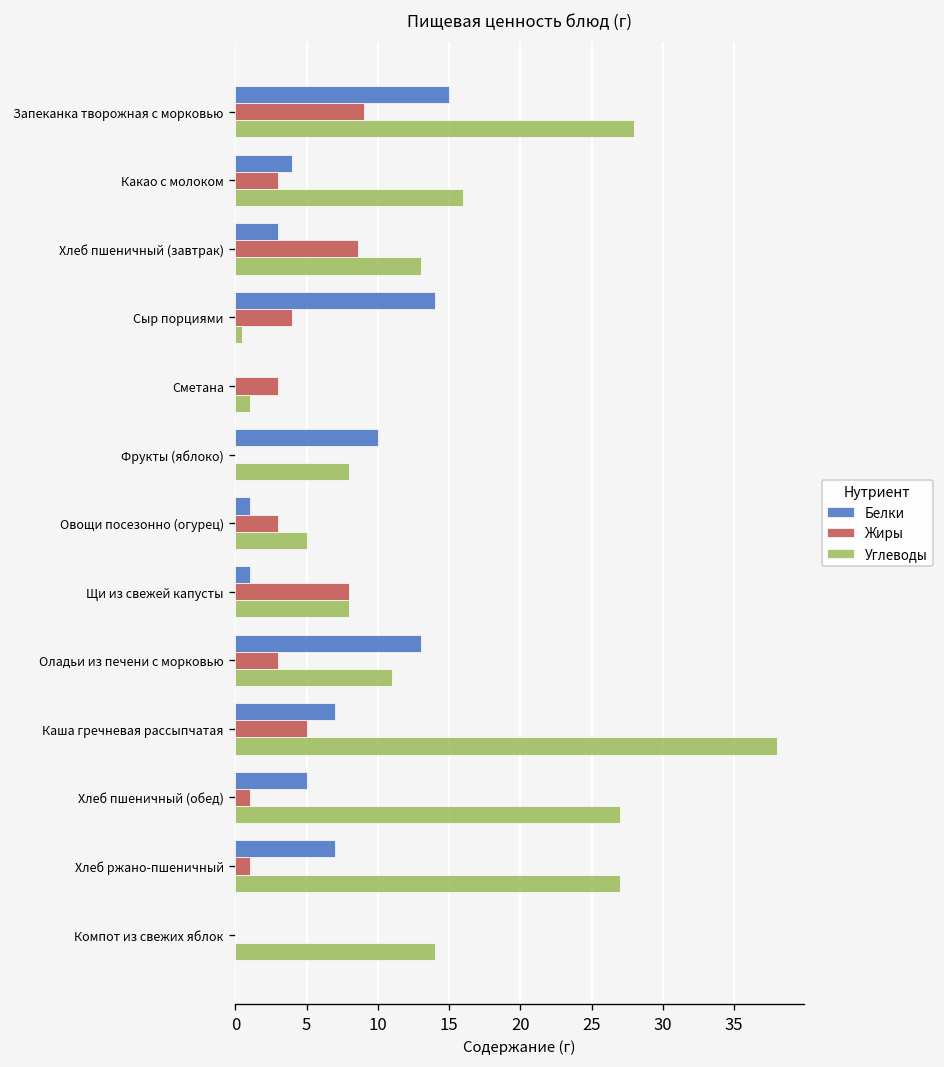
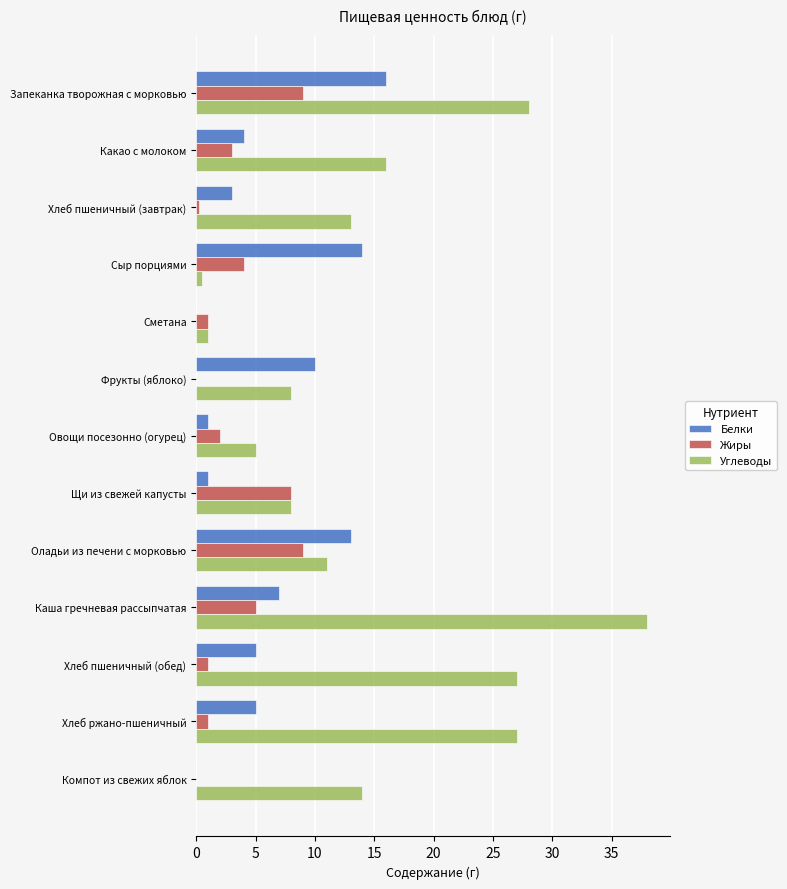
  {
    "Белки": {
-     "Запеканка творожная с морковью": 15,
+     "Запеканка творожная с морковью": 16,
      "Какао с молоком": 4,
      "Хлеб пшеничный (завтрак)": 3,
      "Сыр порциями": 14,
      "Сметана": 0,
      "Фрукты (яблоко)": 10,
      "Овощи посезонно (огурец)": 1,
      "Щи из свежей капусты": 1,
      "Оладьи из печени с морковью": 13,
      "Каша гречневая рассыпчатая": 7,
      "Хлеб пшеничный (обед)": 5,
-     "Хлеб ржано-пшеничный": 7,
+     "Хлеб ржано-пшеничный": 5,
      "Компот из свежих яблок": 0
    },
    "Жиры": {
      "Запеканка творожная с морковью": 9.0,
      "Какао с молоком": 3.0,
-     "Хлеб пшеничный (завтрак)": 8.6,
+     "Хлеб пшеничный (завтрак)": 0.3,
      "Сыр порциями": 4.0,
-     "Сметана": 3,
+     "Сметана": 1,
      "Фрукты (яблоко)": 0.0,
-     "Овощи посезонно (огурец)": 3,
+     "Овощи посезонно (огурец)": 2,
      "Щи из свежей капусты": 8.0,
-     "Оладьи из печени с морковью": 3,
+     "Оладьи из печени с морковью": 9,
      "Каша гречневая рассыпчатая": 5.0,
      "Хлеб пшеничный (обед)": 1.0,
      "Хлеб ржано-пшеничный": 1.0,
      "Компот из свежих яблок": 0.0
    },
    "Углеводы": {
      "Запеканка творожная с морковью": 28.0,
      "Какао с молоком": 16.0,
      "Хлеб пшеничный (завтрак)": 13.0,
      "Сыр порциями": 0.5,
      "Сметана": 1.0,
      "Фрукты (яблоко)": 8.0,
      "Овощи посезонно (огурец)": 5.0,
      "Щи из свежей капусты": 8.0,
      "Оладьи из печени с морковью": 11.0,
      "Каша гречневая рассыпчатая": 38.0,
      "Хлеб пшеничный (обед)": 27.0,
      "Хлеб ржано-пшеничный": 27.0,
      "Компот из свежих яблок": 14.0
    }
  }
